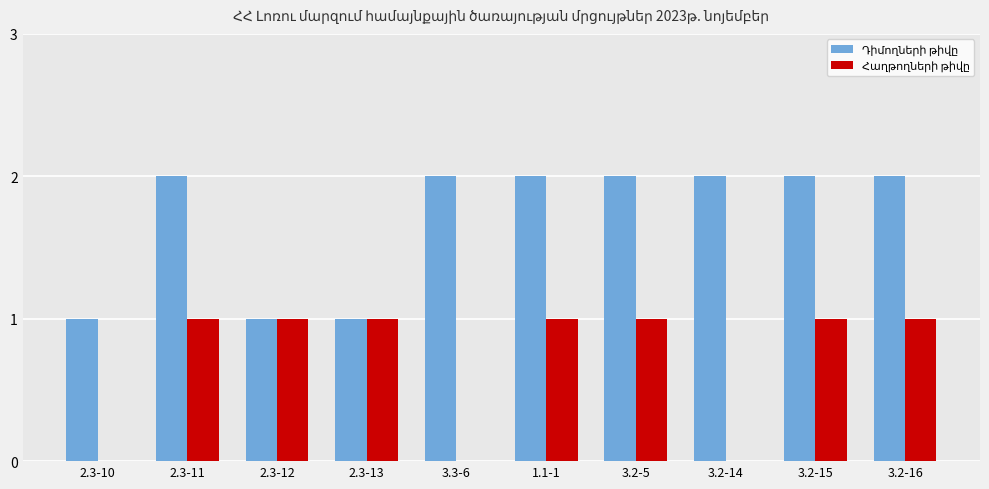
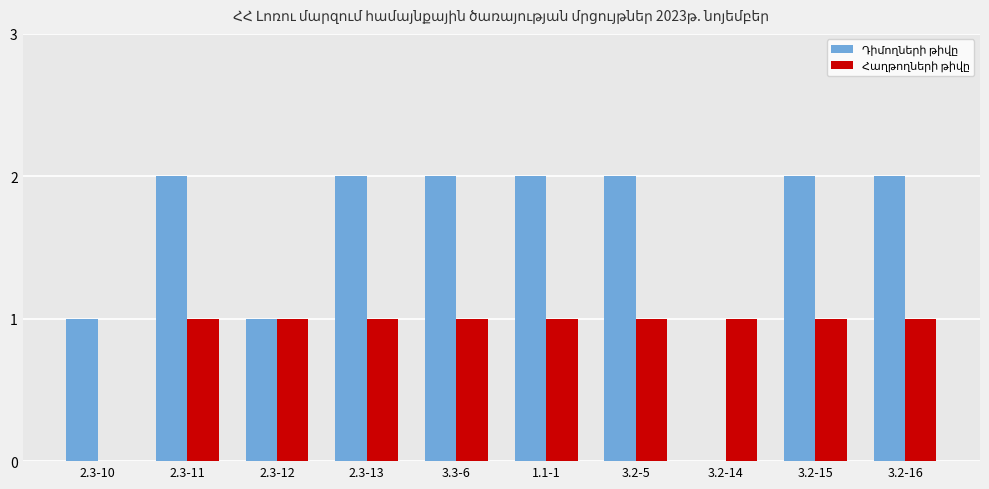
  {
    "Դիմողների թիվը": {
      "2.3-10": 1,
      "2.3-11": 2,
      "2.3-12": 1,
-     "2.3-13": 1,
+     "2.3-13": 2,
      "3.3-6": 2,
      "1.1-1": 2,
      "3.2-5": 2,
-     "3.2-14": 2,
+     "3.2-14": 0,
      "3.2-15": 2,
      "3.2-16": 2
    },
    "Հաղթողների թիվը": {
      "2.3-10": 0,
      "2.3-11": 1,
      "2.3-12": 1,
      "2.3-13": 1,
-     "3.3-6": 0,
+     "3.3-6": 1,
      "1.1-1": 1,
      "3.2-5": 1,
-     "3.2-14": 0,
+     "3.2-14": 1,
      "3.2-15": 1,
      "3.2-16": 1
    }
  }
